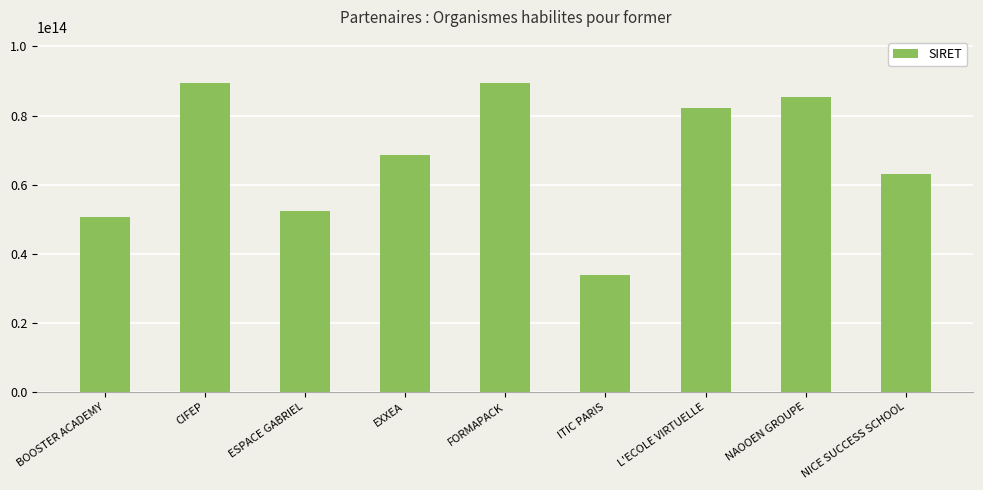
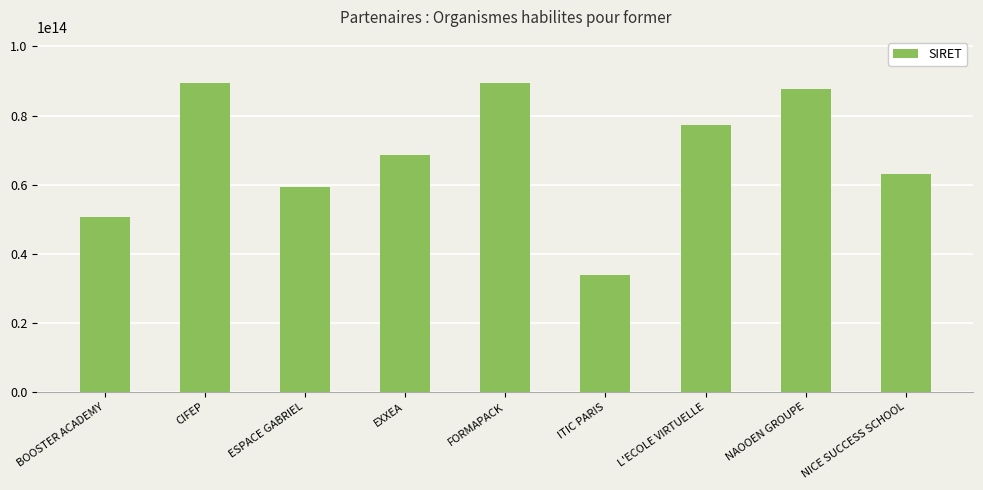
  {
    "BOOSTER ACADEMY": 51000000000000,
    "CIFEP": 89000000000000,
-   "ESPACE GABRIEL": 52000000000000,
+   "ESPACE GABRIEL": 59000000000000,
    "EXXEA": 68000000000000,
    "FORMAPACK": 89000000000000,
    "ITIC PARIS": 34000000000000,
-   "L'ECOLE VIRTUELLE": 82000000000000,
-   "NAOOEN GROUPE": 85000000000000,
+   "L'ECOLE VIRTUELLE": 77000000000000,
+   "NAOOEN GROUPE": 88000000000000,
    "NICE SUCCESS SCHOOL": 63000000000000
  }
